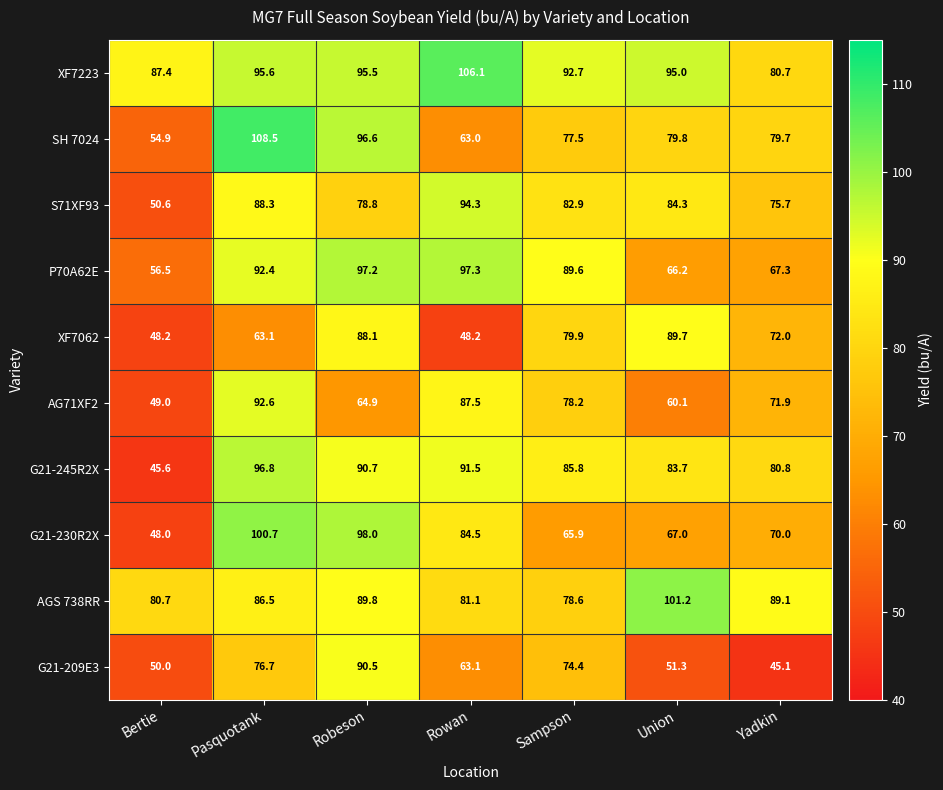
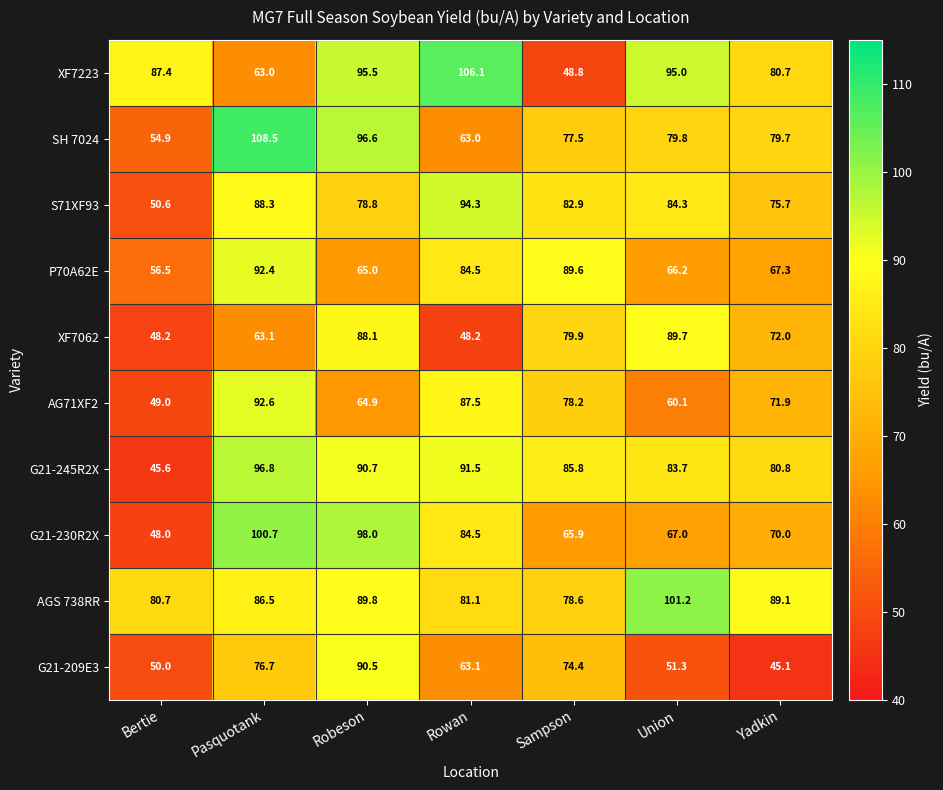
  {
    "XF7223": {
      "Bertie": 87.4,
-     "Pasquotank": 95.6,
+     "Pasquotank": 63.0,
      "Robeson": 95.5,
      "Rowan": 106.1,
-     "Sampson": 92.7,
+     "Sampson": 48.8,
      "Union": 95.0,
      "Yadkin": 80.7
    },
    "SH 7024": {
      "Bertie": 54.9,
      "Pasquotank": 108.5,
      "Robeson": 96.6,
      "Rowan": 63.0,
      "Sampson": 77.5,
      "Union": 79.8,
      "Yadkin": 79.7
    },
    "S71XF93": {
      "Bertie": 50.6,
      "Pasquotank": 88.3,
      "Robeson": 78.8,
      "Rowan": 94.3,
      "Sampson": 82.9,
      "Union": 84.3,
      "Yadkin": 75.7
    },
    "P70A62E": {
      "Bertie": 56.5,
      "Pasquotank": 92.4,
-     "Robeson": 97.2,
-     "Rowan": 97.3,
+     "Robeson": 65.0,
+     "Rowan": 84.5,
      "Sampson": 89.6,
      "Union": 66.2,
      "Yadkin": 67.3
    },
    "XF7062": {
      "Bertie": 48.2,
      "Pasquotank": 63.1,
      "Robeson": 88.1,
      "Rowan": 48.2,
      "Sampson": 79.9,
      "Union": 89.7,
      "Yadkin": 72.0
    },
    "AG71XF2": {
      "Bertie": 49.0,
      "Pasquotank": 92.6,
      "Robeson": 64.9,
      "Rowan": 87.5,
      "Sampson": 78.2,
      "Union": 60.1,
      "Yadkin": 71.9
    },
    "G21-245R2X": {
      "Bertie": 45.6,
      "Pasquotank": 96.8,
      "Robeson": 90.7,
      "Rowan": 91.5,
      "Sampson": 85.8,
      "Union": 83.7,
      "Yadkin": 80.8
    },
    "G21-230R2X": {
      "Bertie": 48.0,
      "Pasquotank": 100.7,
      "Robeson": 98.0,
      "Rowan": 84.5,
      "Sampson": 65.9,
      "Union": 67.0,
      "Yadkin": 70.0
    },
    "AGS 738RR": {
      "Bertie": 80.7,
      "Pasquotank": 86.5,
      "Robeson": 89.8,
      "Rowan": 81.1,
      "Sampson": 78.6,
      "Union": 101.2,
      "Yadkin": 89.1
    },
    "G21-209E3": {
      "Bertie": 50.0,
      "Pasquotank": 76.7,
      "Robeson": 90.5,
      "Rowan": 63.1,
      "Sampson": 74.4,
      "Union": 51.3,
      "Yadkin": 45.1
    }
  }
